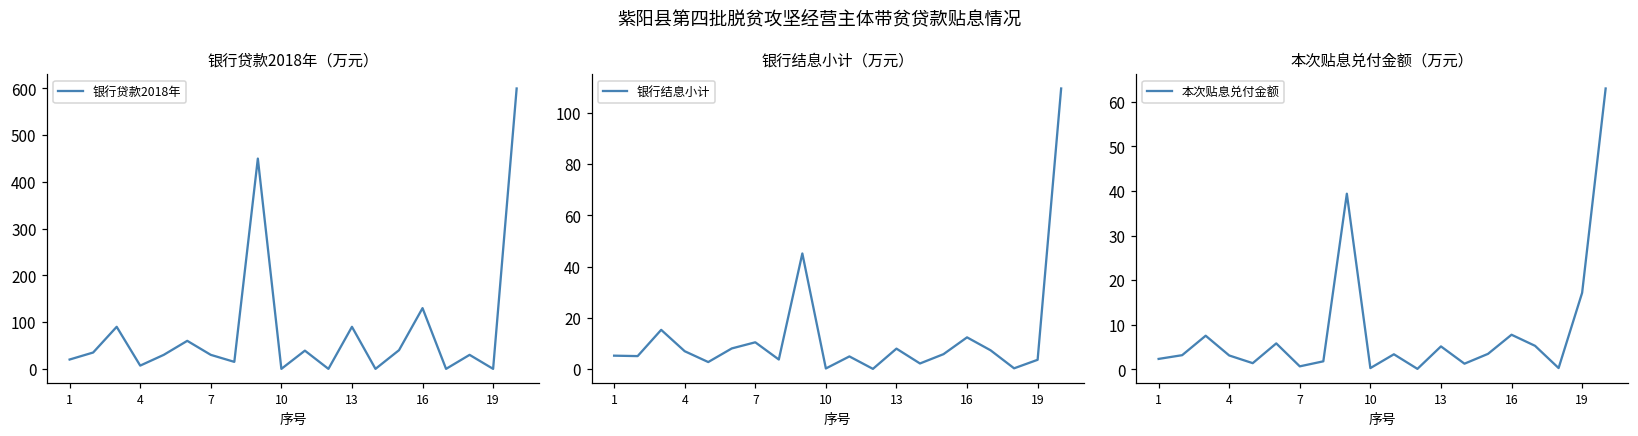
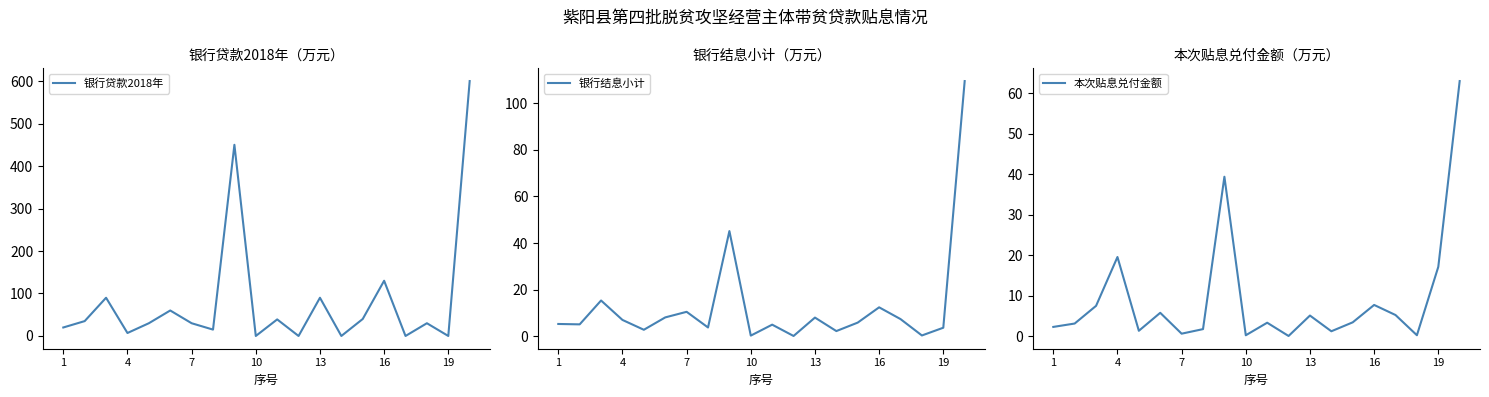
  {
    "银行贷款2018年（万元）": {
      "1": 20,
      "4": 10,
      "7": 30,
      "10": 0,
      "13": 90,
      "16": 130,
      "19": 0
    },
    "银行结息小计（万元）": {
      "1": 5,
      "4": 7,
      "7": 11,
      "10": 0,
      "13": 8,
      "16": 12,
      "19": 4
    },
    "本次贴息兑付金额（万元）": {
      "1": 2,
-     "4": 3,
+     "4": 20,
      "7": 1,
      "10": 0,
      "13": 5,
      "16": 8,
      "19": 17
    }
  }
